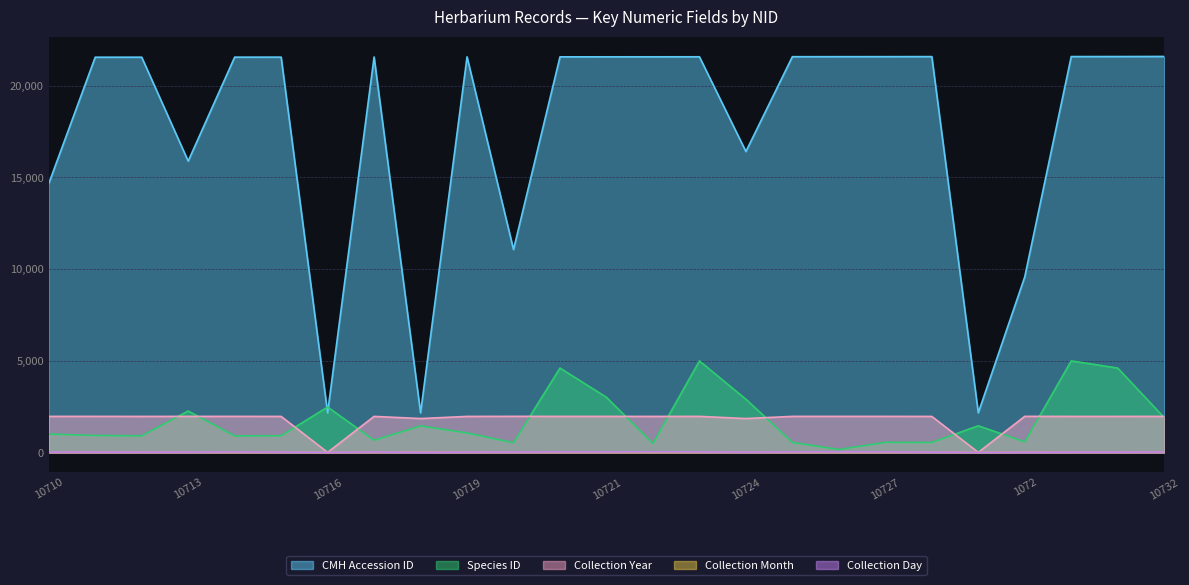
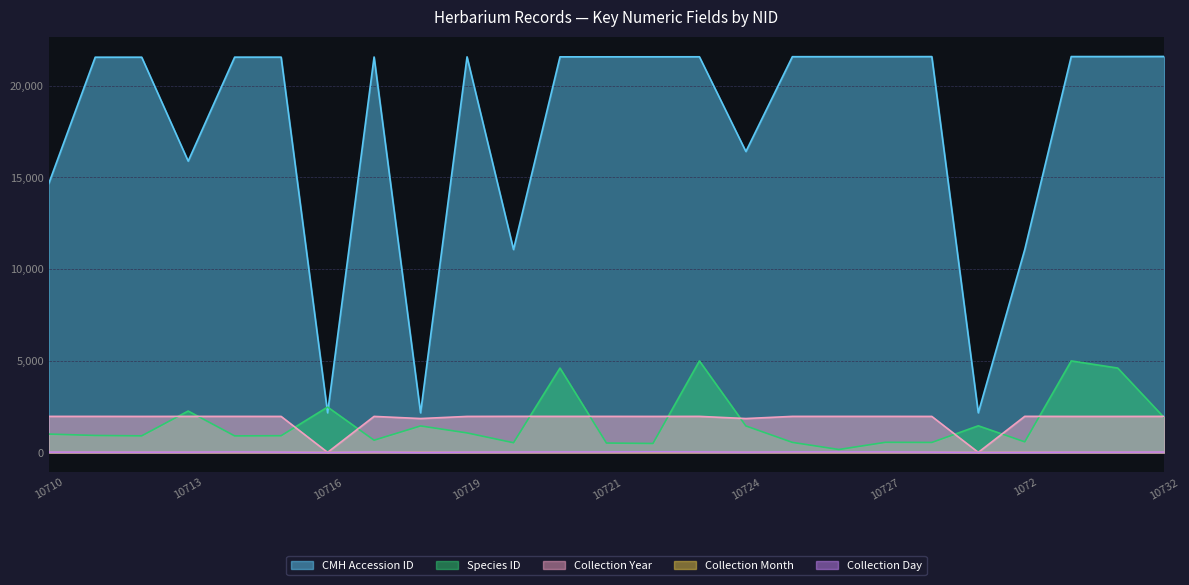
  {
    "CMH Accession ID": {
      "10710": "14,700",
      "10713": "15,900",
      "10716": "2,200",
      "10719": "21,600",
      "10721": "21,600",
      "10724": "16,400",
      "10727": "21,600",
-     "1072": "9,600",
+     "1072": "11,100",
      "10732": "21,600"
    },
    "Species ID": {
      "10710": "1,000",
      "10713": "2,300",
      "10716": "2,500",
      "10719": "1,100",
-     "10721": "3,000",
-     "10724": "2,900",
+     "10721": "500",
+     "10724": "1,400",
      "10727": "500",
      "1072": "600"
    }
  }
